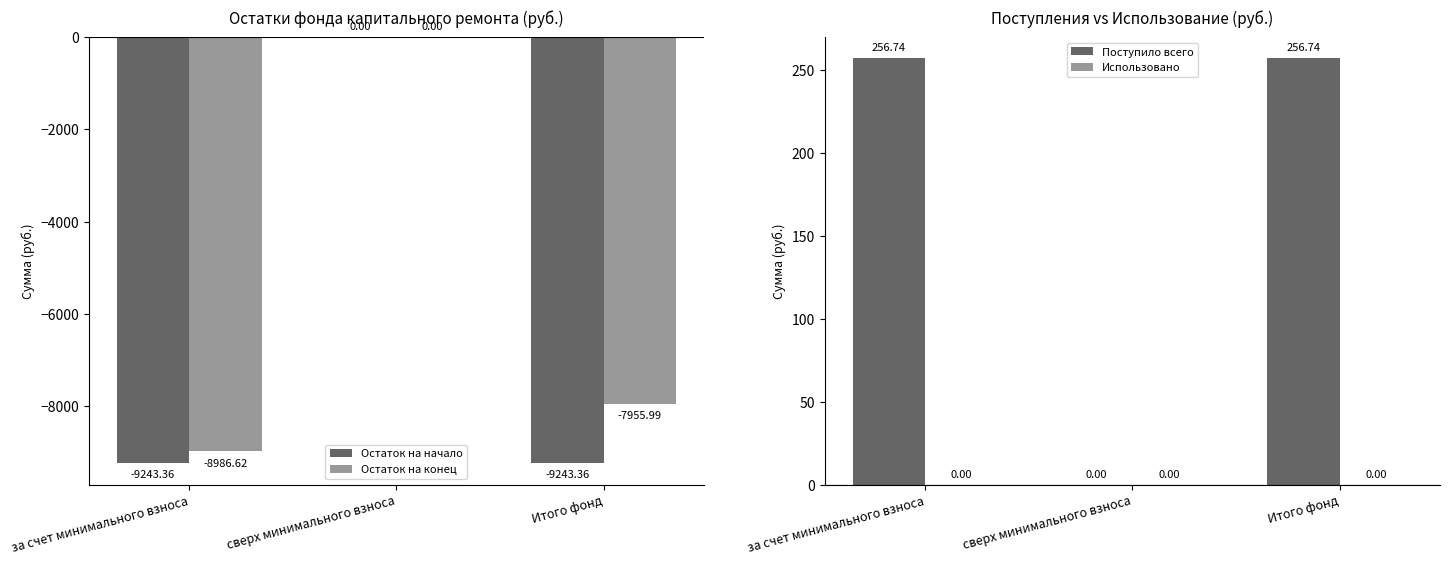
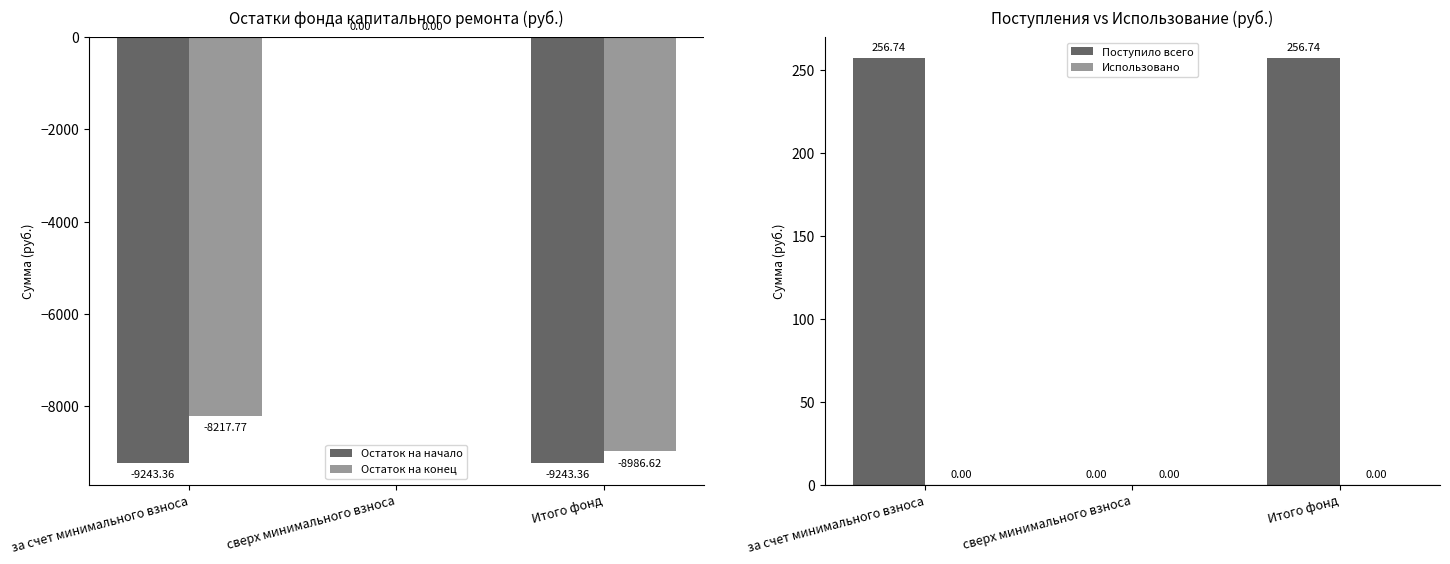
  {
    "Остатки фонда капитального ремонта (руб.)": {
      "Остаток на начало": {
        "за счет минимального взноса": -9243.36,
        "сверх минимального взноса": 0.00,
        "Итого фонд": -9243.36
      },
      "Остаток на конец": {
-       "за счет минимального взноса": -8986.62,
+       "за счет минимального взноса": -8217.77,
        "сверх минимального взноса": 0.00,
-       "Итого фонд": -7955.99
+       "Итого фонд": -8986.62
      }
    },
    "Поступления vs Использование (руб.)": {
      "Поступило всего": {
        "за счет минимального взноса": 256.74,
        "сверх минимального взноса": 0.00,
        "Итого фонд": 256.74
      },
      "Использовано": {
        "за счет минимального взноса": 0.00,
        "сверх минимального взноса": 0.00,
        "Итого фонд": 0.00
      }
    }
  }
